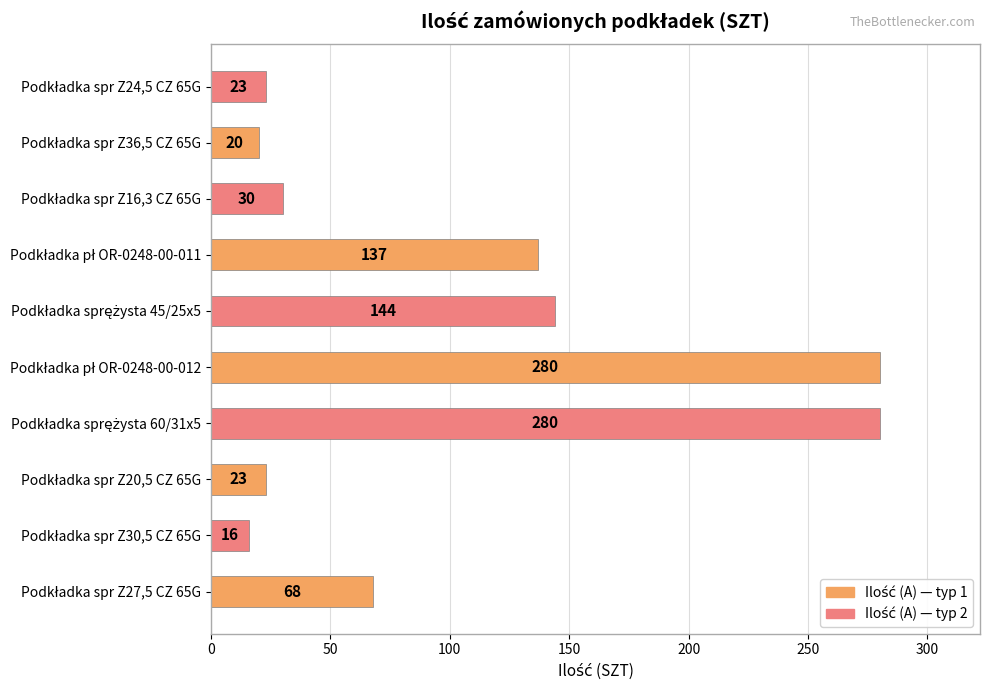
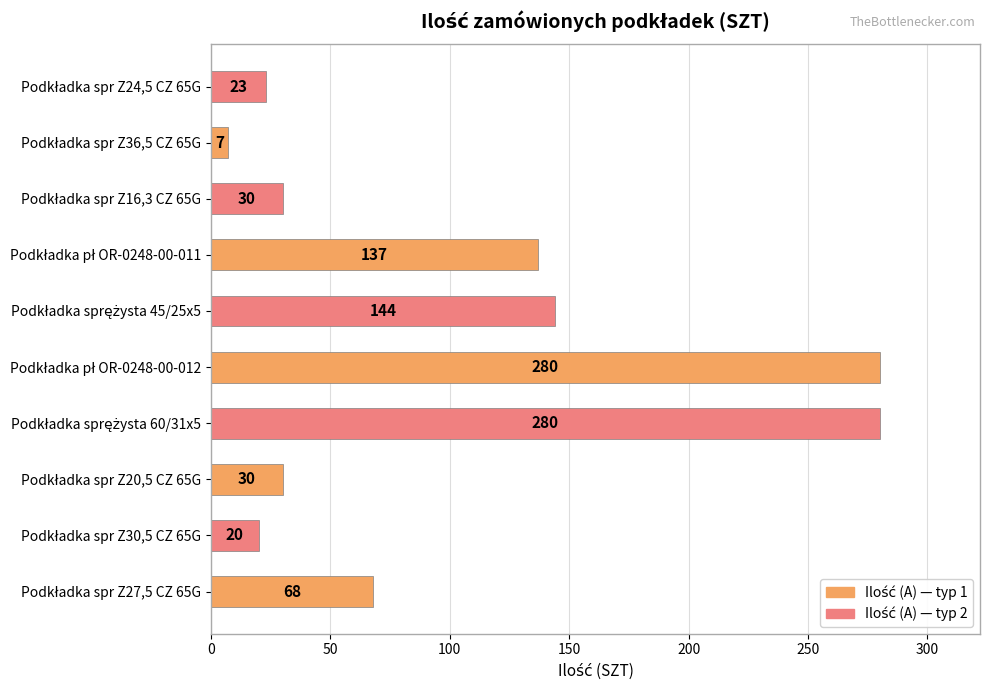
  {
    "Podkładka spr Z24,5 CZ 65G": 23,
-   "Podkładka spr Z36,5 CZ 65G": 20,
+   "Podkładka spr Z36,5 CZ 65G": 7,
    "Podkładka spr Z16,3 CZ 65G": 30,
    "Podkładka pł OR-0248-00-011": 137,
    "Podkładka sprężysta 45/25x5": 144,
    "Podkładka pł OR-0248-00-012": 280,
    "Podkładka sprężysta 60/31x5": 280,
-   "Podkładka spr Z20,5 CZ 65G": 23,
-   "Podkładka spr Z30,5 CZ 65G": 16,
+   "Podkładka spr Z20,5 CZ 65G": 30,
+   "Podkładka spr Z30,5 CZ 65G": 20,
    "Podkładka spr Z27,5 CZ 65G": 68
  }
